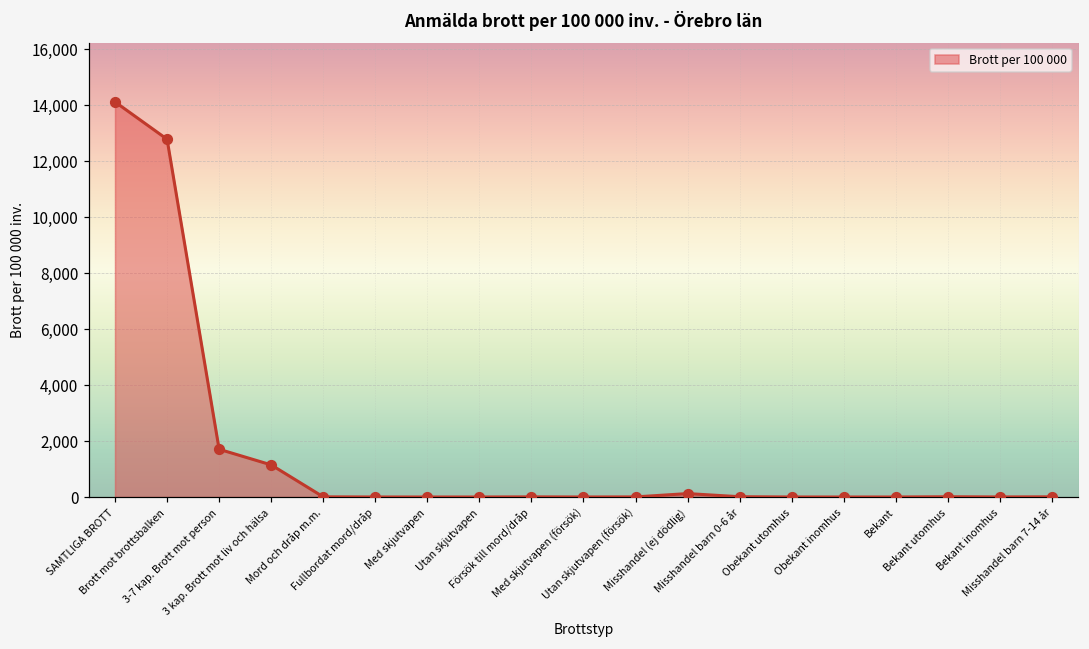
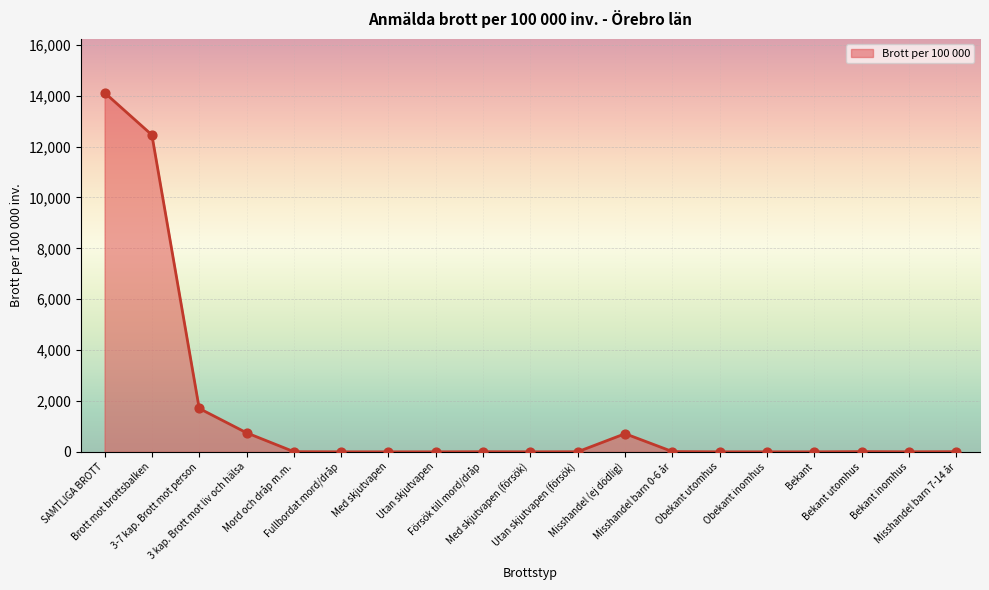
  {
    "SAMTLIGA BROTT": "14,100",
-   "Brott mot brottsbalken": "12,800",
+   "Brott mot brottsbalken": "12,500",
    "3-7 kap. Brott mot person": "1,700",
-   "3 kap. Brott mot liv och hälsa": "1,100",
+   "3 kap. Brott mot liv och hälsa": "700",
    "Mord och dråp m.m.": "0",
    "Fullbordat mord/dråp": "0",
    "Med skjutvapen": "0",
    "Utan skjutvapen": "0",
    "Försök till mord/dråp": "0",
    "Med skjutvapen (försök)": "0",
    "Utan skjutvapen (försök)": "0",
-   "Misshandel (ej dödlig)": "100",
+   "Misshandel (ej dödlig)": "700",
    "Misshandel barn 0-6 år": "0",
    "Obekant utomhus": "0",
    "Obekant inomhus": "0",
    "Bekant": "0",
    "Bekant utomhus": "0",
    "Bekant inomhus": "0",
    "Misshandel barn 7-14 år": "0"
  }
